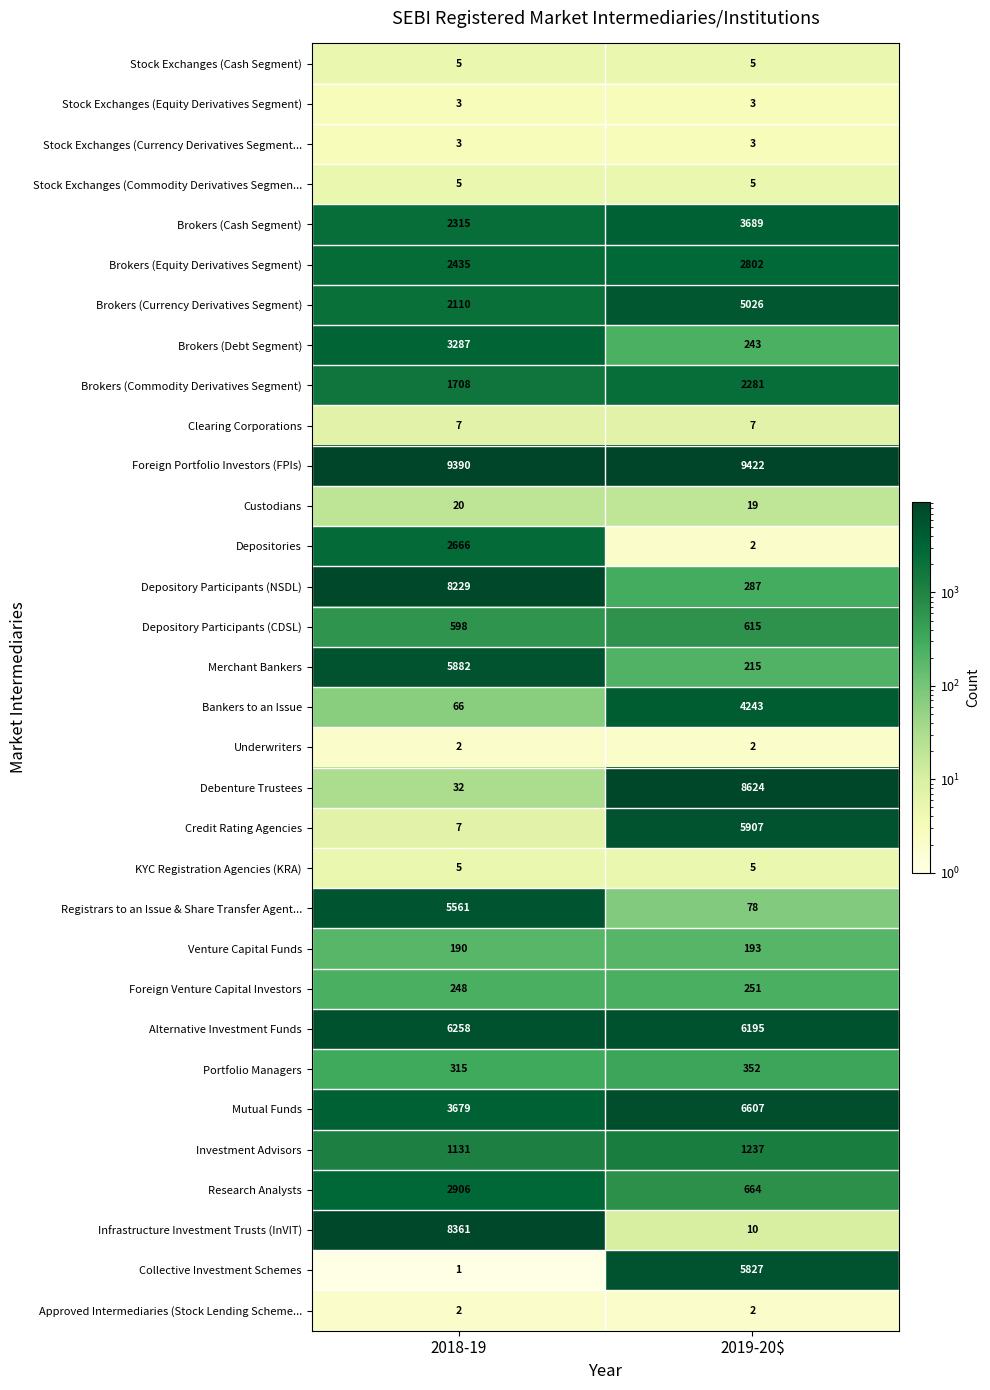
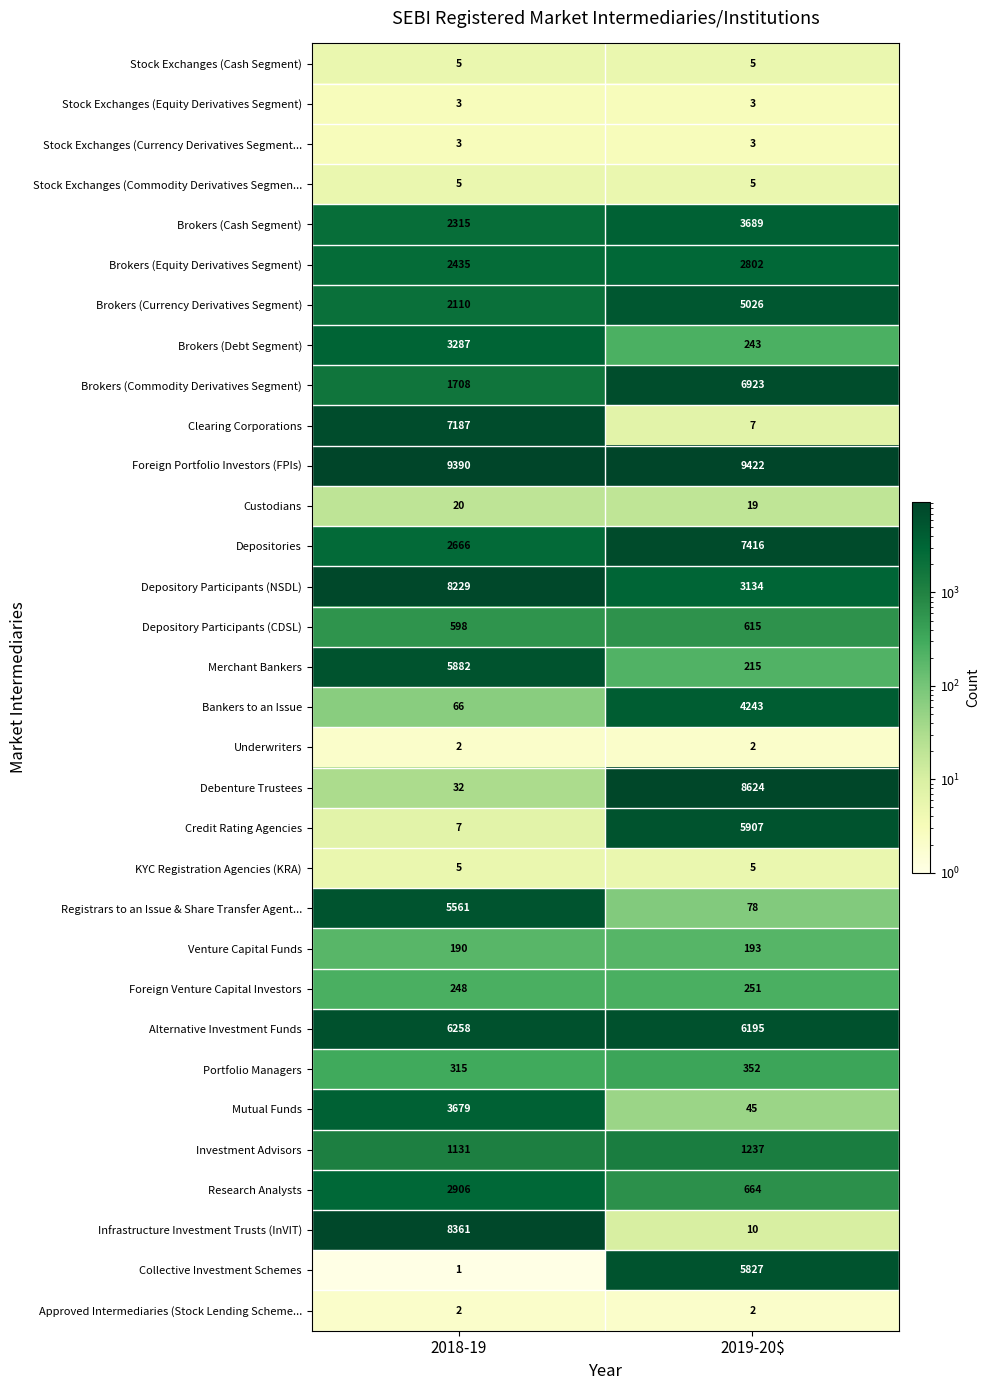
  {
    "Stock Exchanges (Cash Segment)": {
      "2018-19": 5,
      "2019-20$": 5
    },
    "Stock Exchanges (Equity Derivatives Segment)": {
      "2018-19": 3,
      "2019-20$": 3
    },
    "Stock Exchanges (Currency Derivatives Segment...": {
      "2018-19": 3,
      "2019-20$": 3
    },
    "Stock Exchanges (Commodity Derivatives Segmen...": {
      "2018-19": 5,
      "2019-20$": 5
    },
    "Brokers (Cash Segment)": {
      "2018-19": 2315,
      "2019-20$": 3689
    },
    "Brokers (Equity Derivatives Segment)": {
      "2018-19": 2435,
      "2019-20$": 2802
    },
    "Brokers (Currency Derivatives Segment)": {
      "2018-19": 2110,
      "2019-20$": 5026
    },
    "Brokers (Debt Segment)": {
      "2018-19": 3287,
      "2019-20$": 243
    },
    "Brokers (Commodity Derivatives Segment)": {
      "2018-19": 1708,
-     "2019-20$": 2281
+     "2019-20$": 6923
    },
    "Clearing Corporations": {
-     "2018-19": 7,
+     "2018-19": 7187,
      "2019-20$": 7
    },
    "Foreign Portfolio Investors (FPIs)": {
      "2018-19": 9390,
      "2019-20$": 9422
    },
    "Custodians": {
      "2018-19": 20,
      "2019-20$": 19
    },
    "Depositories": {
      "2018-19": 2666,
-     "2019-20$": 2
+     "2019-20$": 7416
    },
    "Depository Participants (NSDL)": {
      "2018-19": 8229,
-     "2019-20$": 287
+     "2019-20$": 3134
    },
    "Depository Participants (CDSL)": {
      "2018-19": 598,
      "2019-20$": 615
    },
    "Merchant Bankers": {
      "2018-19": 5882,
      "2019-20$": 215
    },
    "Bankers to an Issue": {
      "2018-19": 66,
      "2019-20$": 4243
    },
    "Underwriters": {
      "2018-19": 2,
      "2019-20$": 2
    },
    "Debenture Trustees": {
      "2018-19": 32,
      "2019-20$": 8624
    },
    "Credit Rating Agencies": {
      "2018-19": 7,
      "2019-20$": 5907
    },
    "KYC Registration Agencies (KRA)": {
      "2018-19": 5,
      "2019-20$": 5
    },
    "Registrars to an Issue & Share Transfer Agent...": {
      "2018-19": 5561,
      "2019-20$": 78
    },
    "Venture Capital Funds": {
      "2018-19": 190,
      "2019-20$": 193
    },
    "Foreign Venture Capital Investors": {
      "2018-19": 248,
      "2019-20$": 251
    },
    "Alternative Investment Funds": {
      "2018-19": 6258,
      "2019-20$": 6195
    },
    "Portfolio Managers": {
      "2018-19": 315,
      "2019-20$": 352
    },
    "Mutual Funds": {
      "2018-19": 3679,
-     "2019-20$": 6607
+     "2019-20$": 45
    },
    "Investment Advisors": {
      "2018-19": 1131,
      "2019-20$": 1237
    },
    "Research Analysts": {
      "2018-19": 2906,
      "2019-20$": 664
    },
    "Infrastructure Investment Trusts (InVIT)": {
      "2018-19": 8361,
      "2019-20$": 10
    },
    "Collective Investment Schemes": {
      "2018-19": 1,
      "2019-20$": 5827
    },
    "Approved Intermediaries (Stock Lending Scheme...": {
      "2018-19": 2,
      "2019-20$": 2
    }
  }
